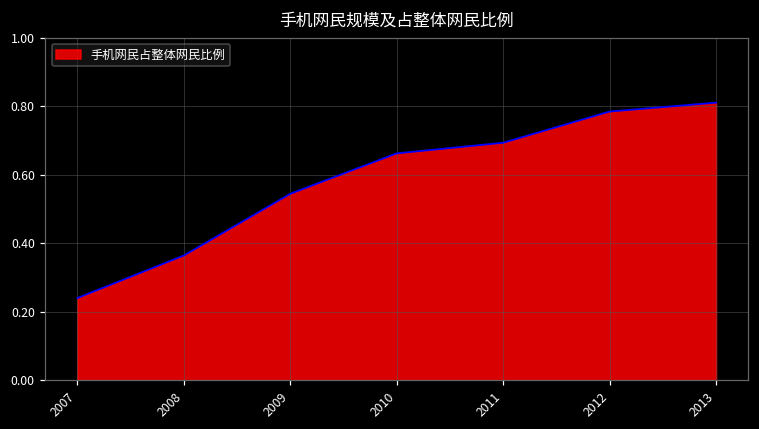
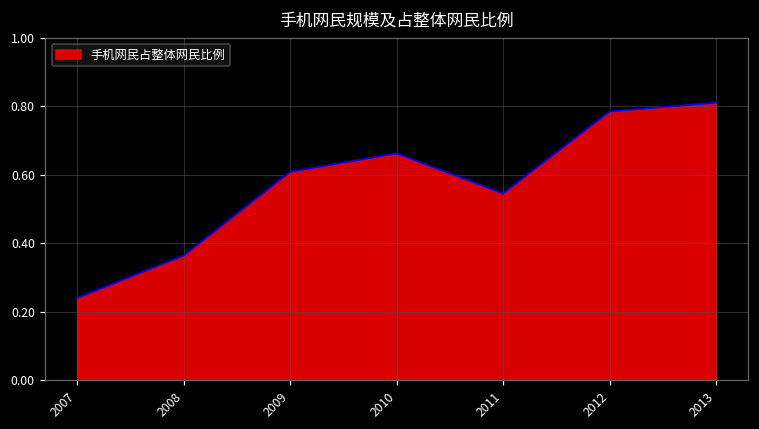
  {
    "2007": 0.24,
    "2008": 0.36,
-   "2009": 0.54,
+   "2009": 0.61,
    "2010": 0.66,
-   "2011": 0.69,
+   "2011": 0.55,
    "2012": 0.78,
    "2013": 0.81
  }
